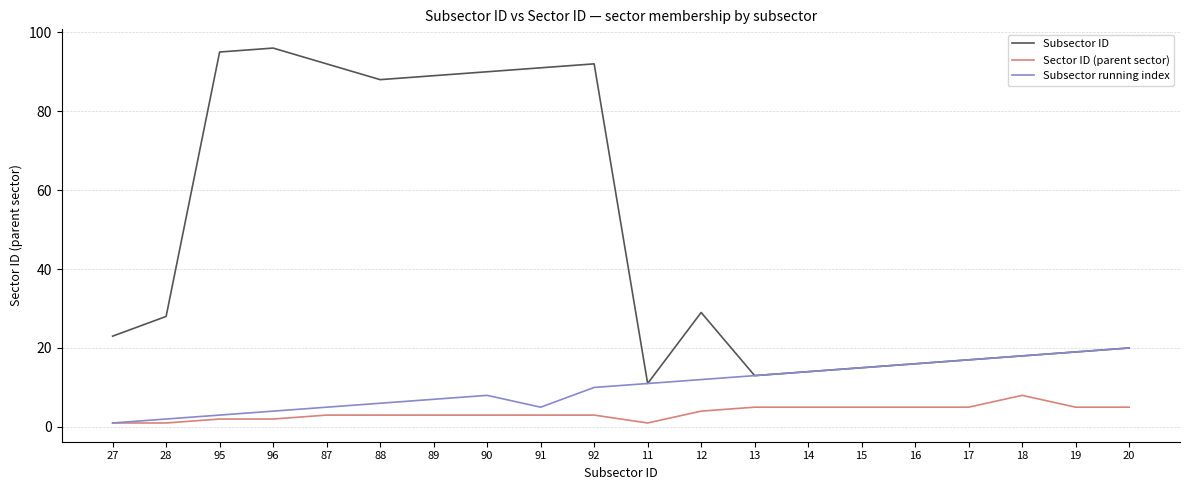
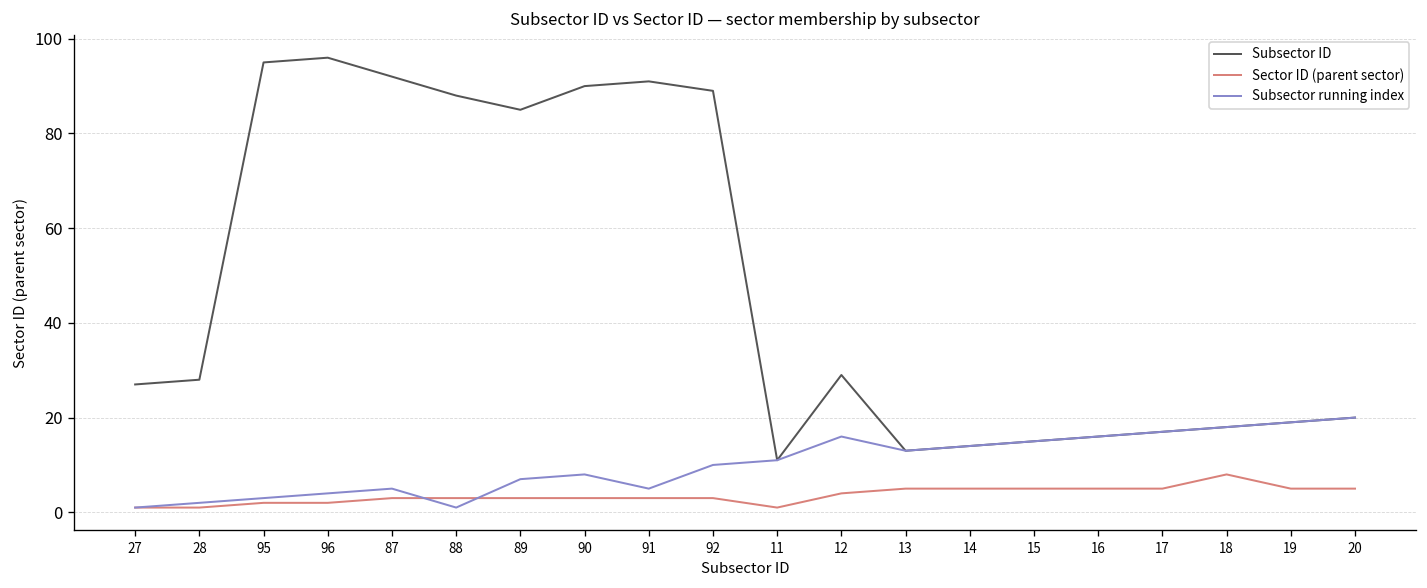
  {
    "Subsector ID": {
-     "27": 23,
+     "27": 27,
      "28": 28,
      "95": 95,
      "96": 96,
      "87": 92,
      "88": 88,
-     "89": 89,
+     "89": 85,
      "90": 90,
      "91": 91,
-     "92": 92,
+     "92": 89,
      "12": 29
    },
    "Sector ID (parent sector)": {
      "28": 1,
      "95": 2,
      "96": 2,
      "87": 3,
      "88": 3,
      "89": 3,
      "90": 3,
      "91": 3,
      "92": 3,
      "11": 1,
      "12": 4,
      "13": 5,
      "14": 5,
      "15": 5,
      "16": 5,
      "17": 5,
      "18": 8,
      "19": 5,
      "20": 5
    },
    "Subsector running index": {
      "28": 2,
      "95": 3,
      "96": 4,
      "87": 5,
-     "88": 6,
+     "88": 1,
      "89": 7,
      "90": 8,
      "91": 5,
      "92": 10,
-     "12": 12
+     "12": 16
    }
  }
